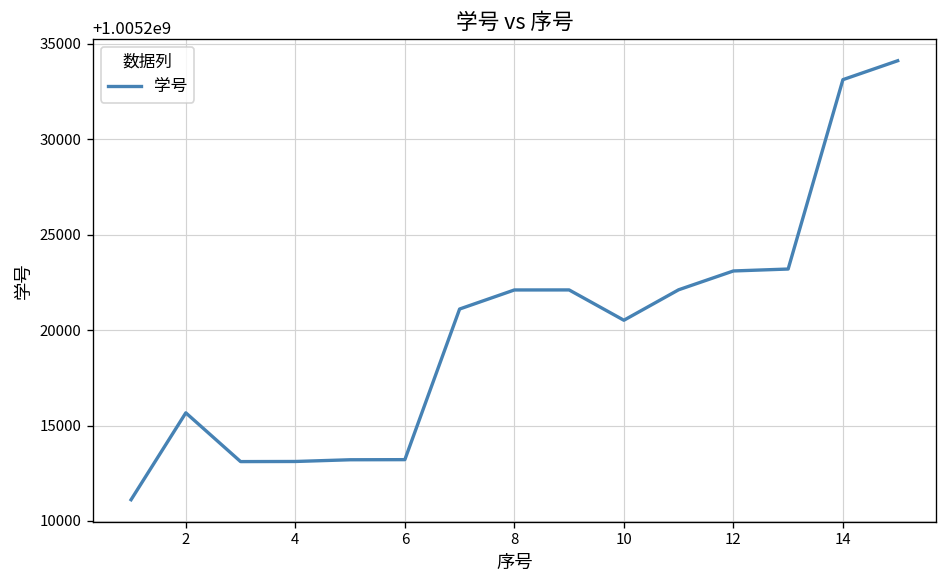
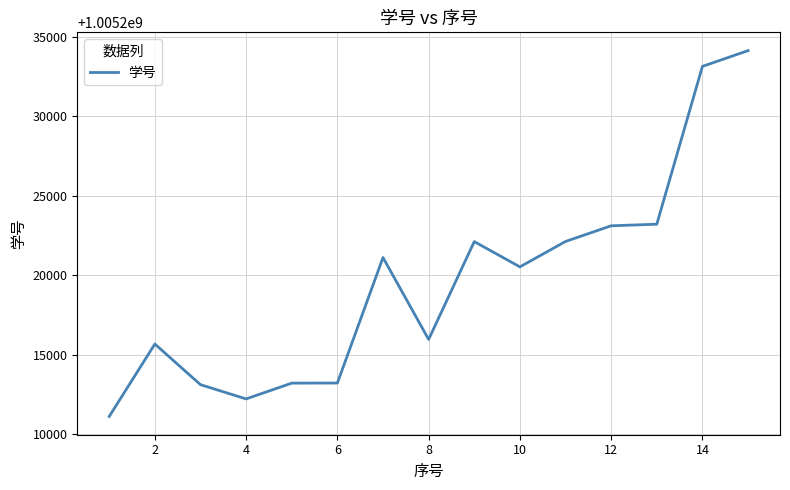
  {
    "2": 1005215700,
-   "4": 1005213100,
+   "4": 1005212200,
    "6": 1005213200,
-   "8": 1005222100,
+   "8": 1005216000,
    "10": 1005220500,
    "12": 1005223100,
    "14": 1005233100
  }
